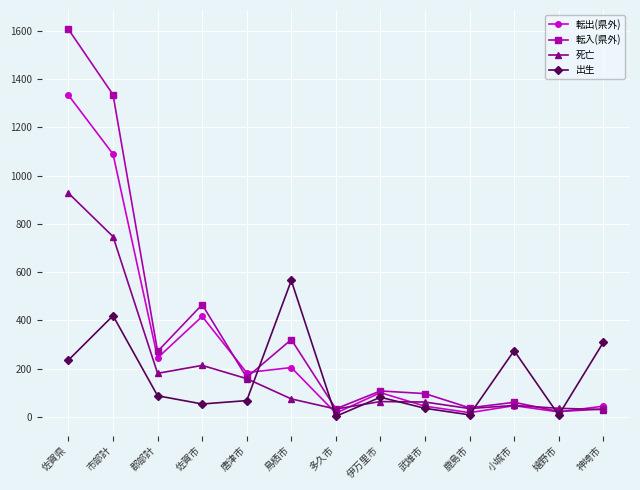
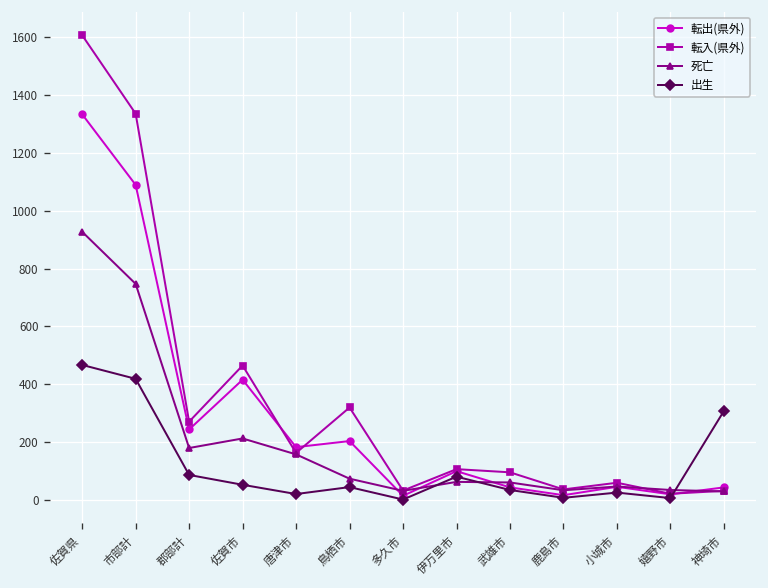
  {
    "出生": {
-     "佐賀県": 240,
+     "佐賀県": 470,
      "市部計": 420,
      "郡部計": 90,
      "佐賀市": 50,
-     "唐津市": 70,
-     "鳥栖市": 570,
+     "唐津市": 20,
+     "鳥栖市": 50,
      "多久市": 0,
      "伊万里市": 80,
-     "小城市": 270,
+     "小城市": 30,
      "嬉野市": 10,
      "神埼市": 310
    }
  }
